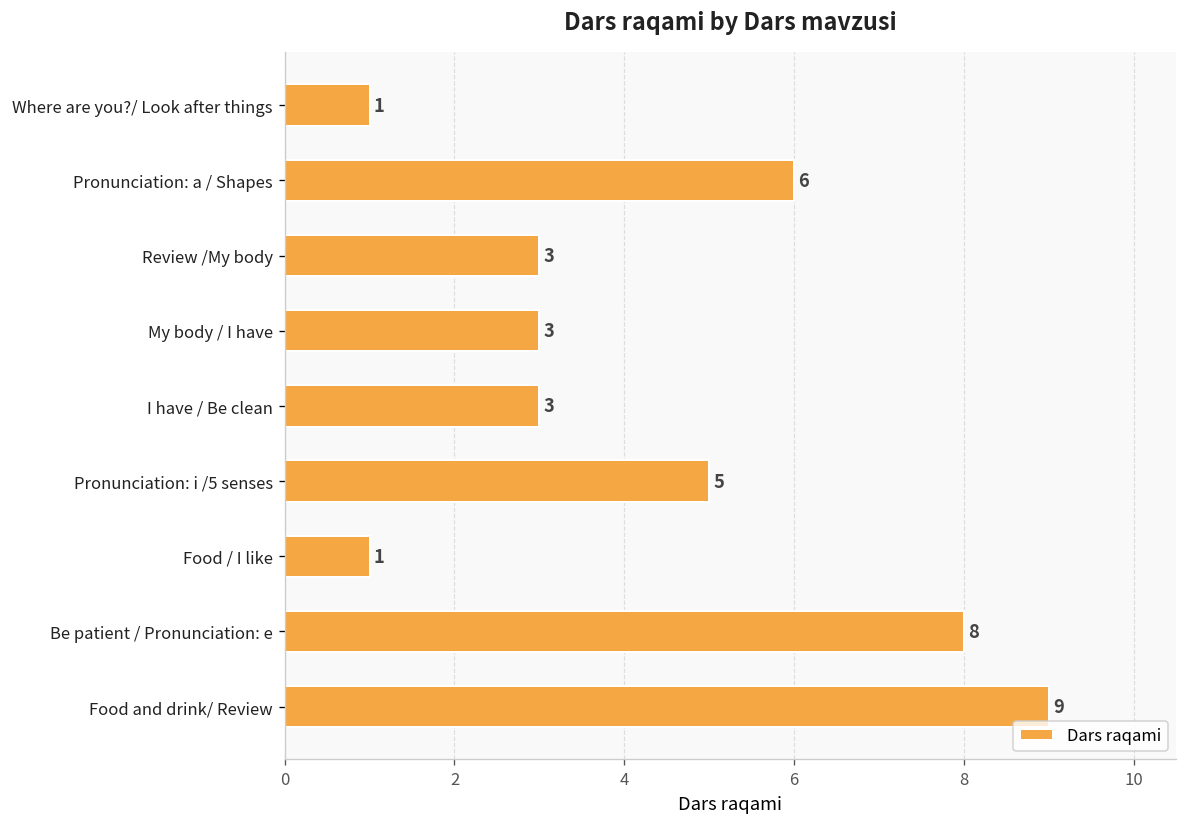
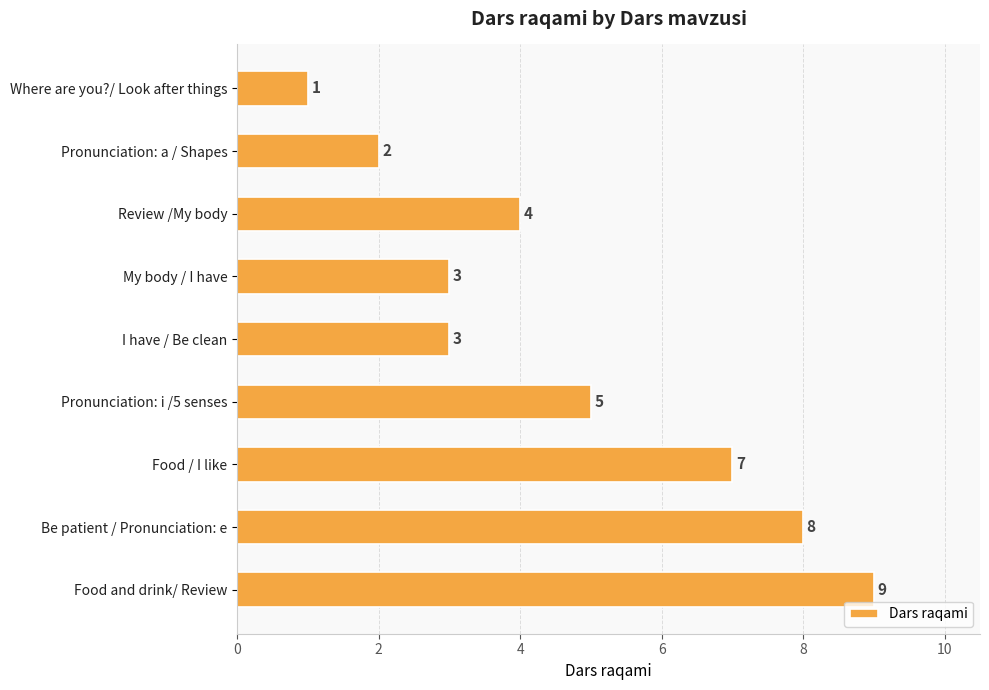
  {
    "Where are you?/ Look after things": 1,
-   "Pronunciation: a / Shapes": 6,
-   "Review /My body": 3,
+   "Pronunciation: a / Shapes": 2,
+   "Review /My body": 4,
    "My body / I have": 3,
    "I have / Be clean": 3,
    "Pronunciation: i /5 senses": 5,
-   "Food / I like": 1,
+   "Food / I like": 7,
    "Be patient / Pronunciation: e": 8,
    "Food and drink/ Review": 9
  }
